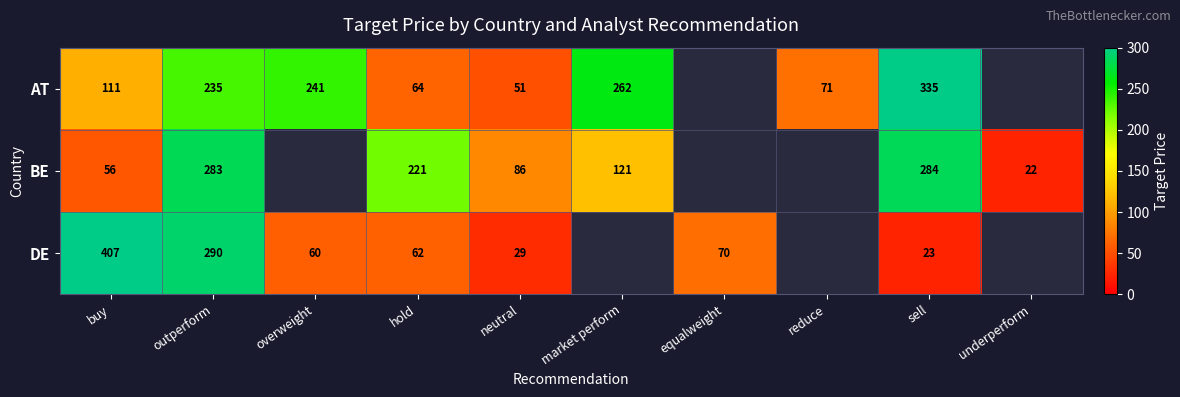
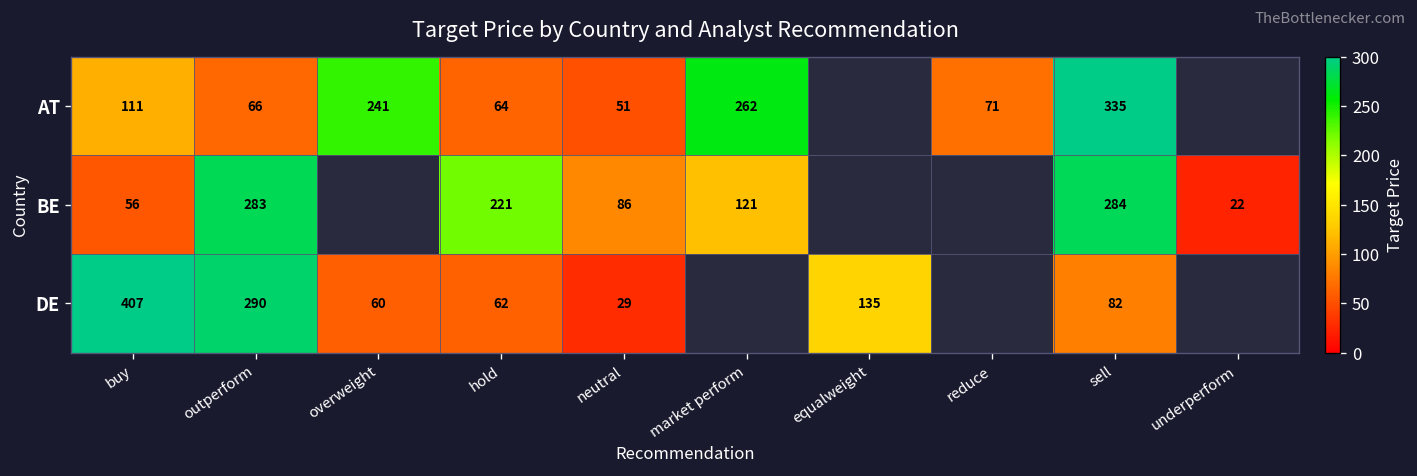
  {
    "AT": {
      "buy": 111,
-     "outperform": 235,
+     "outperform": 66,
      "overweight": 241,
      "hold": 64,
      "neutral": 51,
      "market perform": 262,
      "reduce": 71,
      "sell": 335
    },
    "BE": {
      "buy": 56,
      "outperform": 283,
      "hold": 221,
      "neutral": 86,
      "market perform": 121,
      "sell": 284,
      "underperform": 22
    },
    "DE": {
      "buy": 407,
      "outperform": 290,
      "overweight": 60,
      "hold": 62,
      "neutral": 29,
-     "equalweight": 70,
-     "sell": 23
+     "equalweight": 135,
+     "sell": 82
    }
  }
